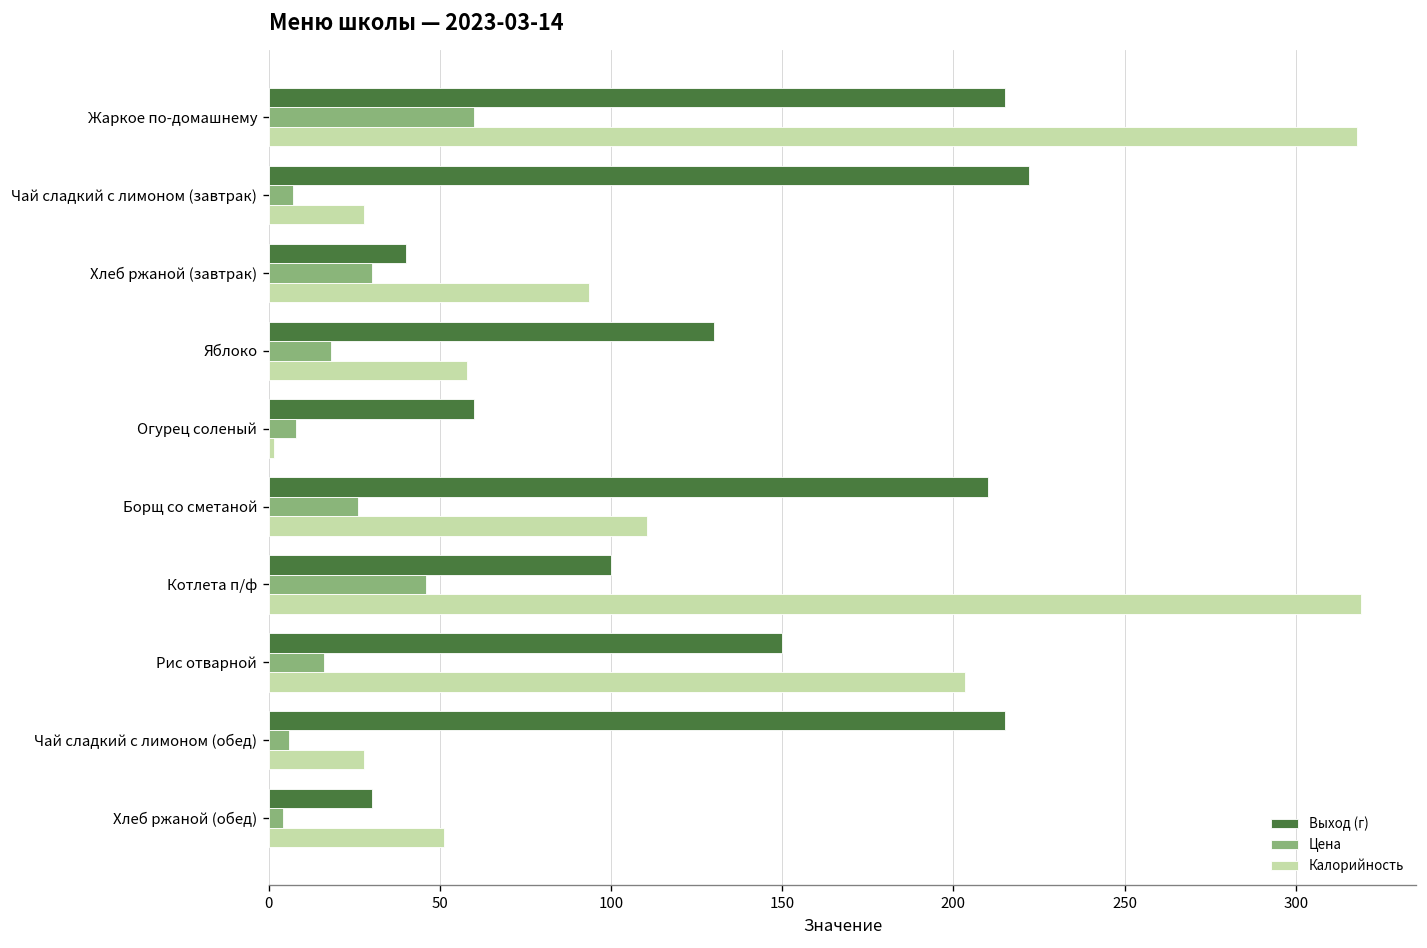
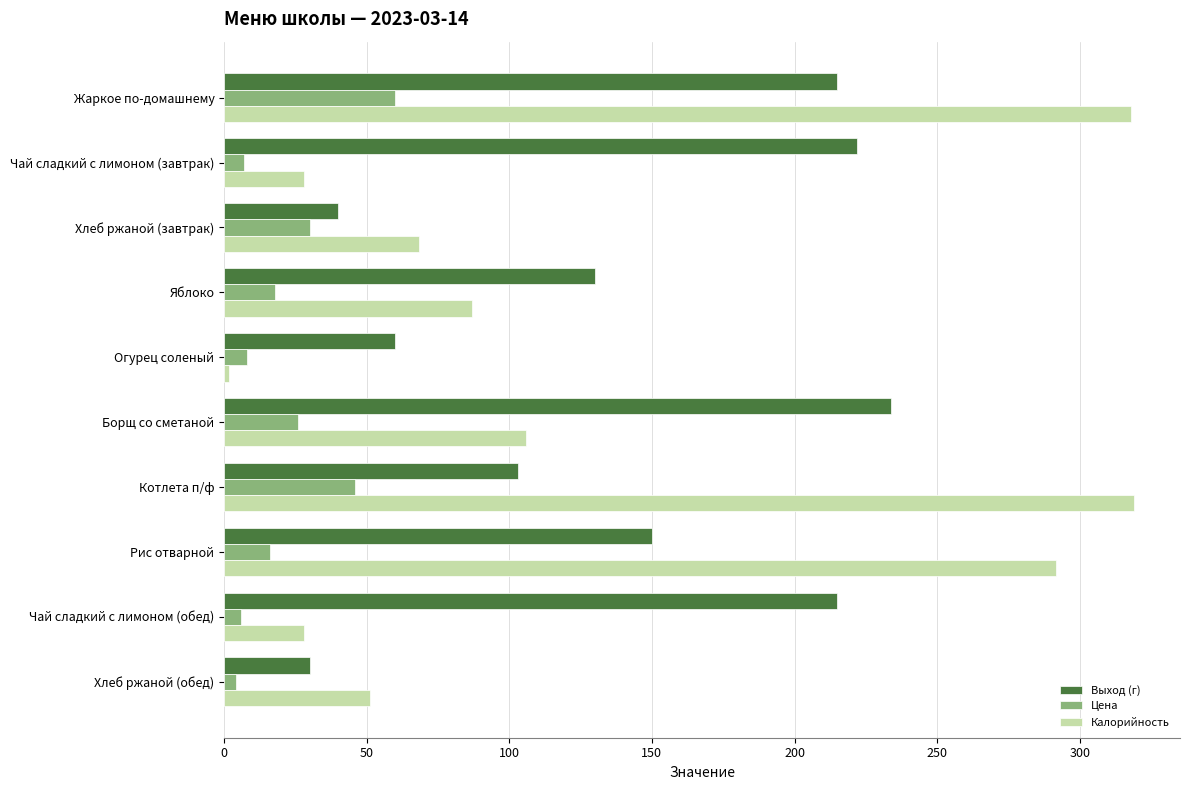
  {
    "Выход (г)": {
      "Жаркое по-домашнему": 215,
      "Чай сладкий с лимоном (завтрак)": 222,
      "Хлеб ржаной (завтрак)": 40,
      "Яблоко": 130,
      "Огурец соленый": 60,
-     "Борщ со сметаной": 210,
-     "Котлета п/ф": 100,
+     "Борщ со сметаной": 234,
+     "Котлета п/ф": 103,
      "Рис отварной": 150,
      "Чай сладкий с лимоном (обед)": 215,
      "Хлеб ржаной (обед)": 30
    },
    "Цена": {
      "Жаркое по-домашнему": 60,
      "Чай сладкий с лимоном (завтрак)": 7,
      "Хлеб ржаной (завтрак)": 30,
      "Яблоко": 18,
      "Огурец соленый": 8,
      "Борщ со сметаной": 26,
      "Котлета п/ф": 46,
      "Рис отварной": 16,
      "Чай сладкий с лимоном (обед)": 6,
      "Хлеб ржаной (обед)": 4
    },
    "Калорийность": {
      "Жаркое по-домашнему": 318,
      "Чай сладкий с лимоном (завтрак)": 28,
-     "Хлеб ржаной (завтрак)": 94,
-     "Яблоко": 58,
+     "Хлеб ржаной (завтрак)": 68,
+     "Яблоко": 87,
      "Огурец соленый": 2,
-     "Борщ со сметаной": 110,
+     "Борщ со сметаной": 106,
      "Котлета п/ф": 319,
-     "Рис отварной": 204,
+     "Рис отварной": 292,
      "Чай сладкий с лимоном (обед)": 28,
      "Хлеб ржаной (обед)": 51
    }
  }
